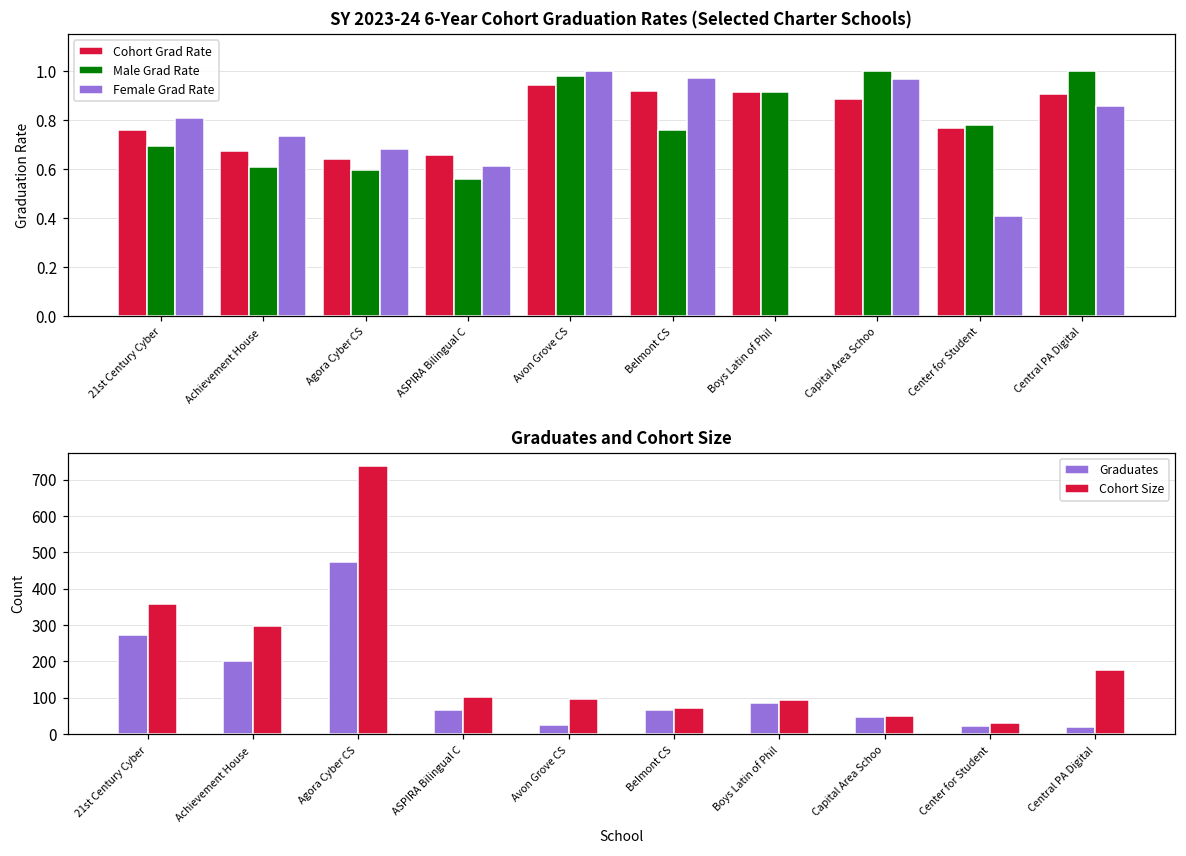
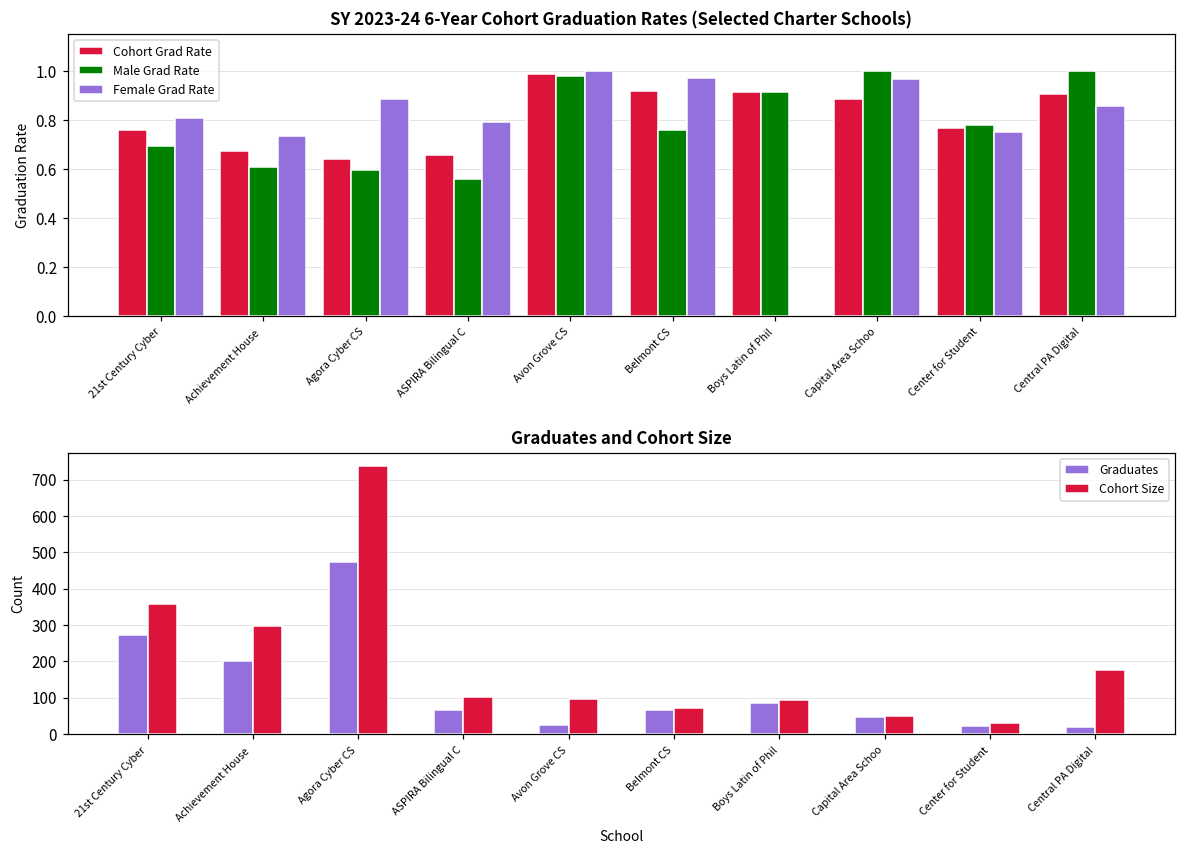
  {
    "SY 2023-24 6-Year Cohort Graduation Rates (Selected Charter Schools)": {
      "Cohort Grad Rate": {
        "21st Century Cyber": 0.76,
        "Achievement House": 0.67,
        "Agora Cyber CS": 0.64,
        "ASPIRA Bilingual C": 0.66,
-       "Avon Grove CS": 0.94,
+       "Avon Grove CS": 0.99,
        "Belmont CS": 0.92,
        "Boys Latin of Phil": 0.92,
        "Capital Area Schoo": 0.89,
        "Center for Student": 0.77,
        "Central PA Digital": 0.90
      },
      "Male Grad Rate": {
        "21st Century Cyber": 0.69,
        "Achievement House": 0.61,
        "Agora Cyber CS": 0.60,
        "ASPIRA Bilingual C": 0.56,
        "Avon Grove CS": 0.98,
        "Belmont CS": 0.76,
        "Boys Latin of Phil": 0.92,
        "Capital Area Schoo": 1.00,
        "Center for Student": 0.78,
        "Central PA Digital": 1.00
      },
      "Female Grad Rate": {
        "21st Century Cyber": 0.81,
        "Achievement House": 0.73,
-       "Agora Cyber CS": 0.68,
-       "ASPIRA Bilingual C": 0.61,
+       "Agora Cyber CS": 0.89,
+       "ASPIRA Bilingual C": 0.79,
        "Avon Grove CS": 1.00,
        "Belmont CS": 0.97,
        "Boys Latin of Phil": 0.00,
        "Capital Area Schoo": 0.97,
-       "Center for Student": 0.41,
+       "Center for Student": 0.75,
        "Central PA Digital": 0.86
      }
    },
    "Graduates and Cohort Size": {
      "Graduates": {
        "21st Century Cyber": 270,
        "Achievement House": 200,
        "Agora Cyber CS": 470,
        "ASPIRA Bilingual C": 70,
        "Avon Grove CS": 30,
        "Belmont CS": 70,
        "Boys Latin of Phil": 90,
        "Capital Area Schoo": 50,
        "Center for Student": 20,
        "Central PA Digital": 20
      },
      "Cohort Size": {
        "21st Century Cyber": 360,
        "Achievement House": 300,
        "Agora Cyber CS": 740,
        "ASPIRA Bilingual C": 100,
        "Avon Grove CS": 100,
        "Belmont CS": 70,
        "Boys Latin of Phil": 100,
        "Capital Area Schoo": 50,
        "Center for Student": 30,
        "Central PA Digital": 180
      }
    }
  }
